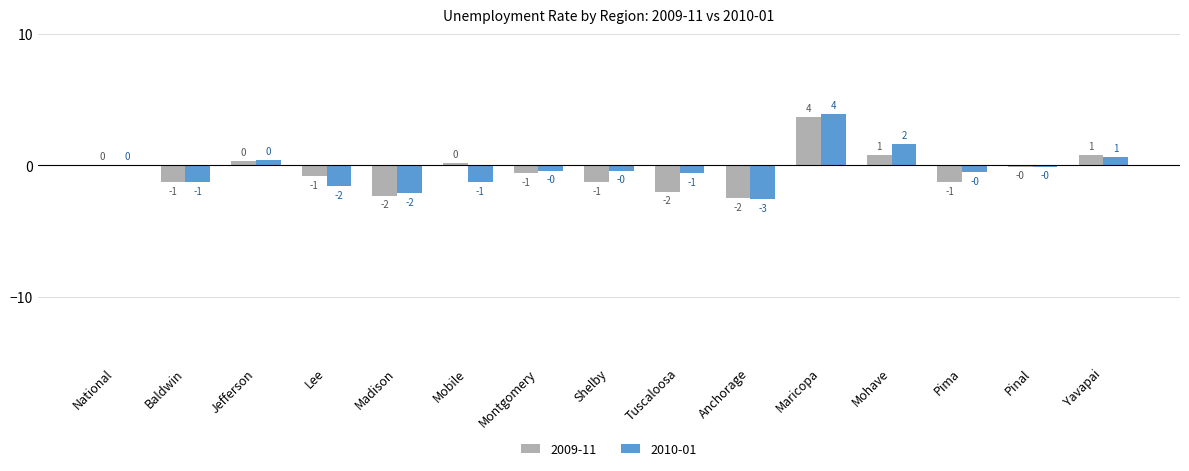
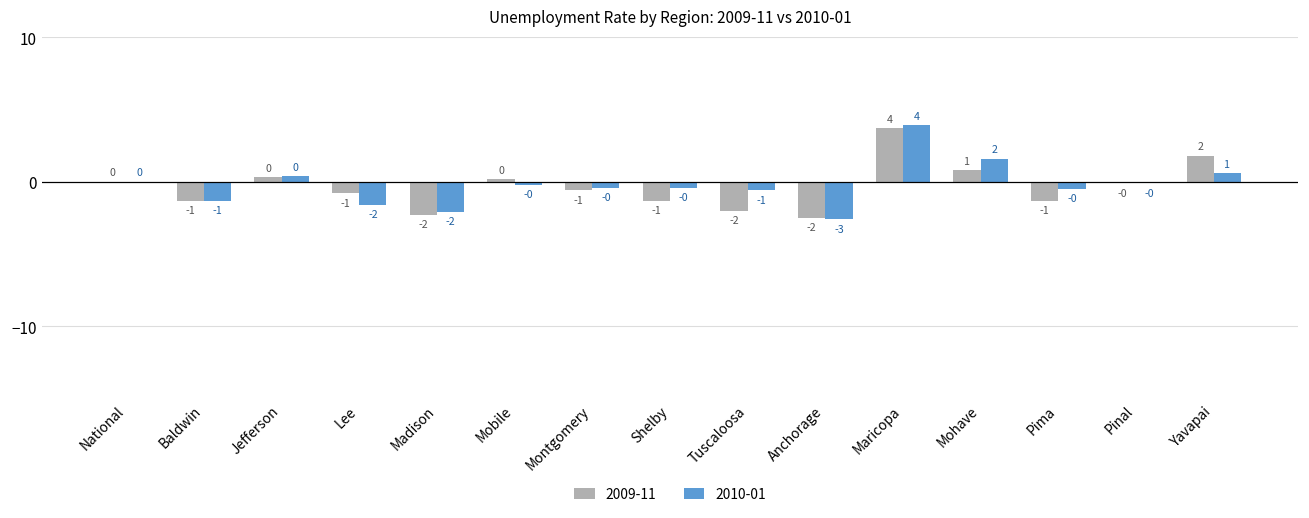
  {
    "2009-11": {
      "National": 0,
      "Baldwin": -1,
      "Jefferson": 0,
      "Lee": -1,
      "Madison": -2,
      "Mobile": 0,
      "Montgomery": -1,
      "Shelby": -1,
      "Tuscaloosa": -2,
      "Anchorage": -2,
      "Maricopa": 4,
      "Mohave": 1,
      "Pima": -1,
      "Pinal": -0,
-     "Yavapai": 1
+     "Yavapai": 2
    },
    "2010-01": {
      "National": 0,
      "Baldwin": -1,
      "Jefferson": 0,
      "Lee": -2,
      "Madison": -2,
-     "Mobile": -1,
+     "Mobile": -0,
      "Montgomery": -0,
      "Shelby": -0,
      "Tuscaloosa": -1,
      "Anchorage": -3,
      "Maricopa": 4,
      "Mohave": 2,
      "Pima": -0,
      "Pinal": -0,
      "Yavapai": 1
    }
  }
